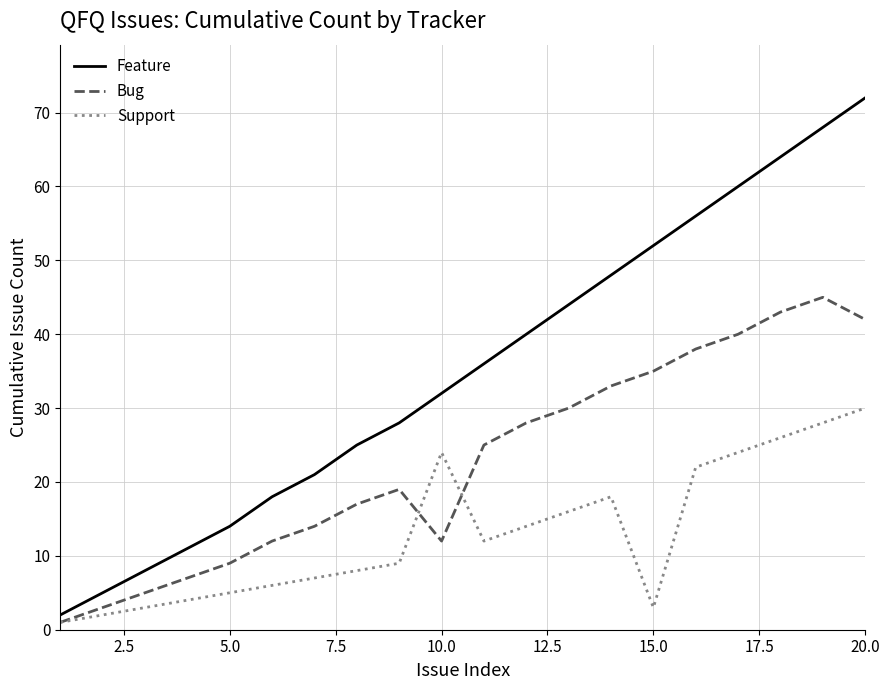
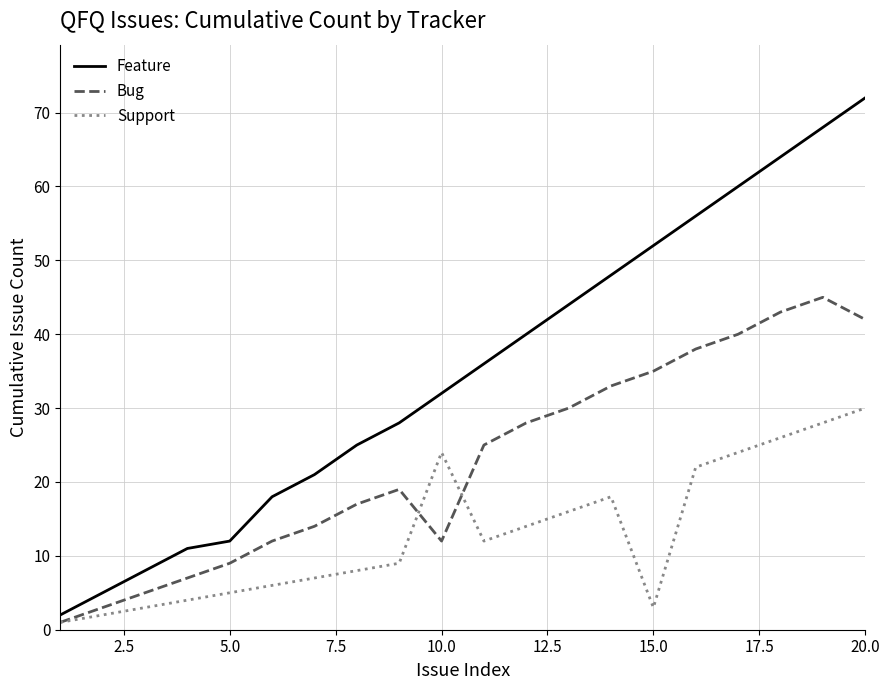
  {
    "Feature": {
-     "5.0": 14,
+     "5.0": 12,
      "10.0": 32,
      "15.0": 52,
      "20.0": 72
    },
    "Bug": {
      "5.0": 9,
      "10.0": 12,
      "15.0": 35,
      "20.0": 42
    },
    "Support": {
      "5.0": 5,
      "10.0": 24,
      "15.0": 3,
      "20.0": 30
    }
  }
